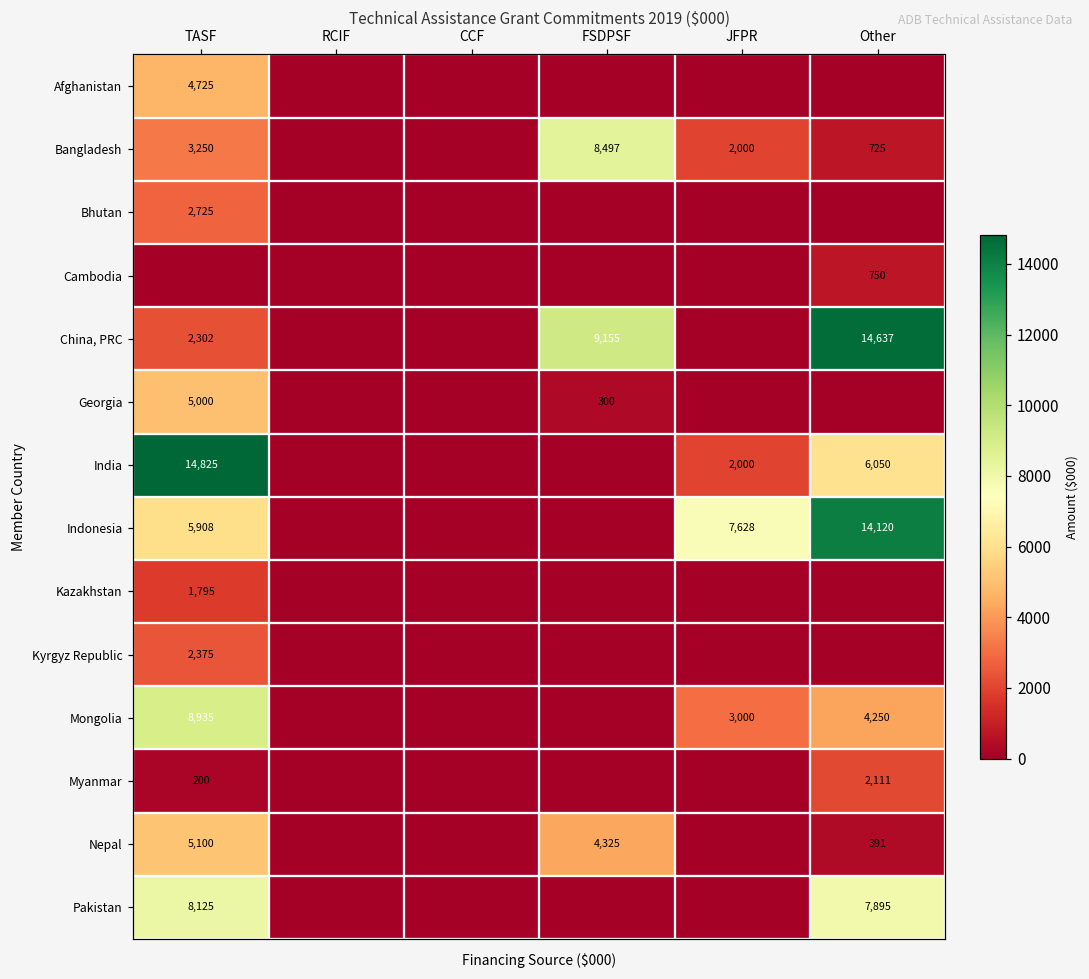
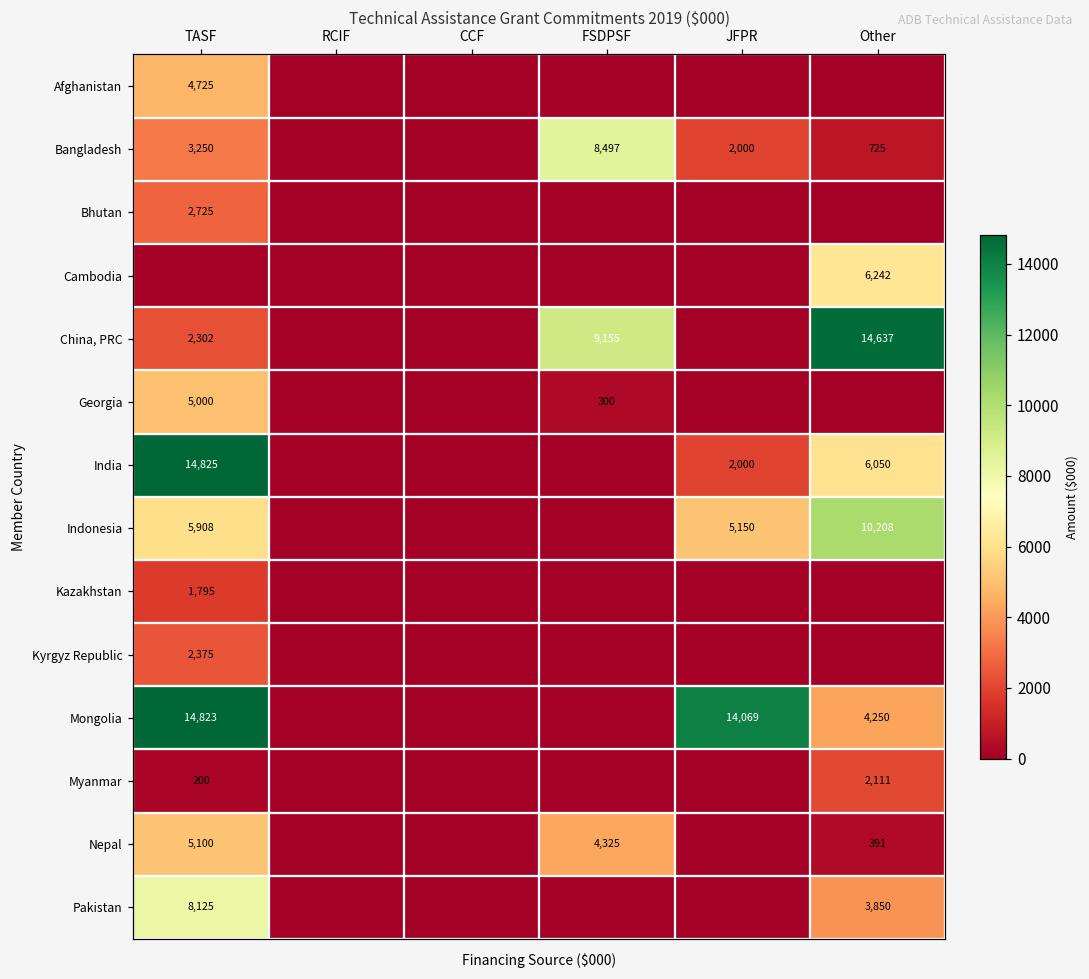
  {
    "Afghanistan": {
      "TASF": "4,725"
    },
    "Bangladesh": {
      "TASF": "3,250",
      "FSDPSF": "8,497",
      "JFPR": "2,000",
      "Other": "725"
    },
    "Bhutan": {
      "TASF": "2,725"
    },
    "Cambodia": {
-     "Other": "750"
+     "Other": "6,242"
    },
    "China, PRC": {
      "TASF": "2,302",
      "FSDPSF": "9,155",
      "Other": "14,637"
    },
    "Georgia": {
      "TASF": "5,000",
      "FSDPSF": "300"
    },
    "India": {
      "TASF": "14,825",
      "JFPR": "2,000",
      "Other": "6,050"
    },
    "Indonesia": {
      "TASF": "5,908",
-     "JFPR": "7,628",
-     "Other": "14,120"
+     "JFPR": "5,150",
+     "Other": "10,208"
    },
    "Kazakhstan": {
      "TASF": "1,795"
    },
    "Kyrgyz Republic": {
      "TASF": "2,375"
    },
    "Mongolia": {
-     "TASF": "8,935",
-     "JFPR": "3,000",
+     "TASF": "14,823",
+     "JFPR": "14,069",
      "Other": "4,250"
    },
    "Myanmar": {
      "TASF": "200",
      "Other": "2,111"
    },
    "Nepal": {
      "TASF": "5,100",
      "FSDPSF": "4,325",
      "Other": "391"
    },
    "Pakistan": {
      "TASF": "8,125",
-     "Other": "7,895"
+     "Other": "3,850"
    }
  }
